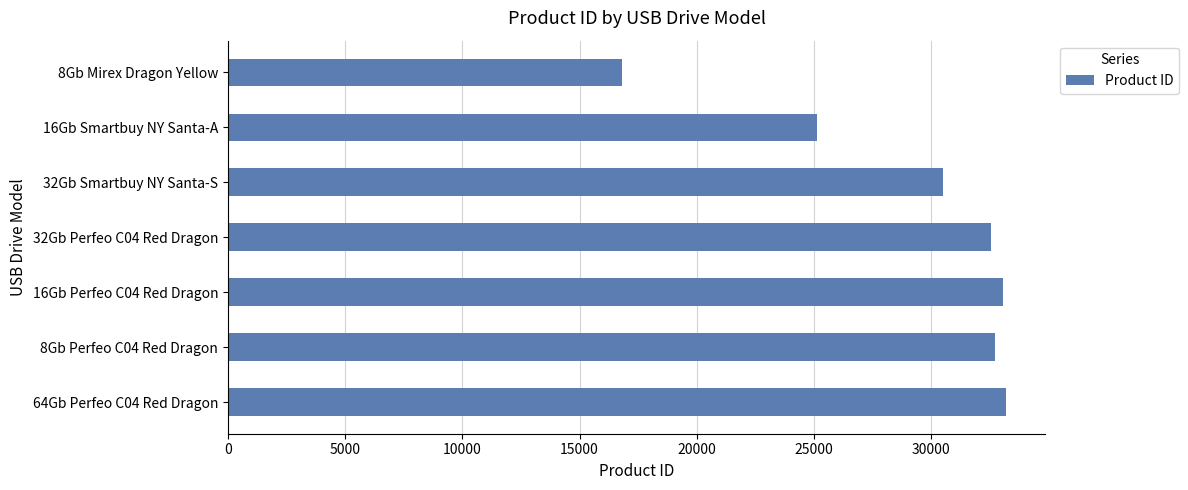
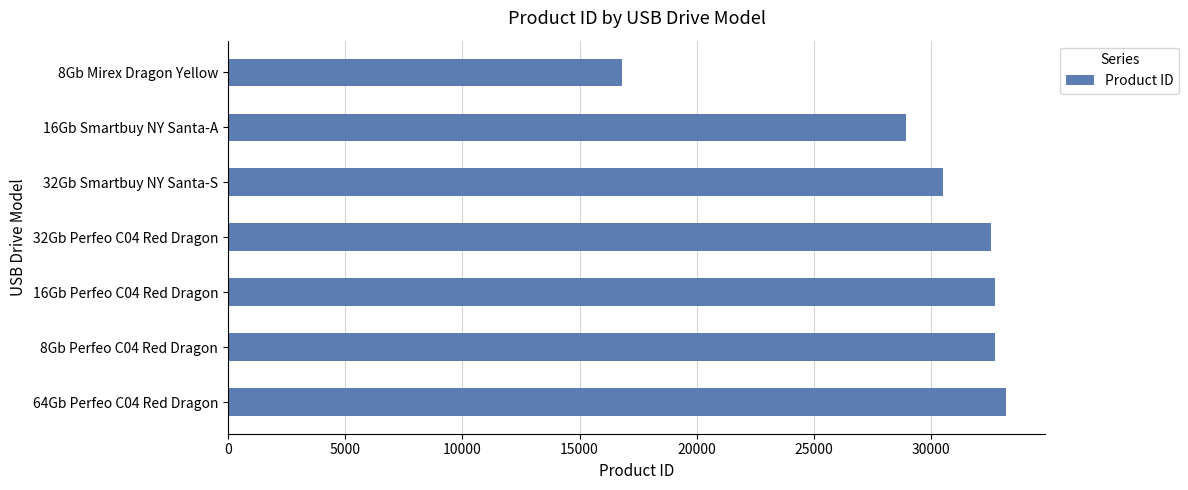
  {
    "8Gb Mirex Dragon Yellow": 16800,
-   "16Gb Smartbuy NY Santa-A": 25100,
+   "16Gb Smartbuy NY Santa-A": 28900,
    "32Gb Smartbuy NY Santa-S": 30500,
    "32Gb Perfeo C04 Red Dragon": 32500,
-   "16Gb Perfeo C04 Red Dragon": 33100,
+   "16Gb Perfeo C04 Red Dragon": 32700,
    "8Gb Perfeo C04 Red Dragon": 32700,
    "64Gb Perfeo C04 Red Dragon": 33200
  }
